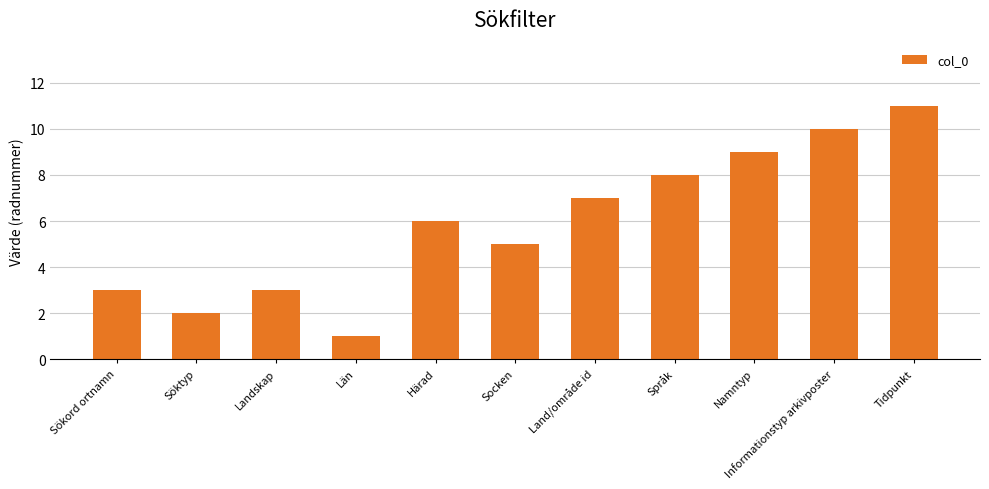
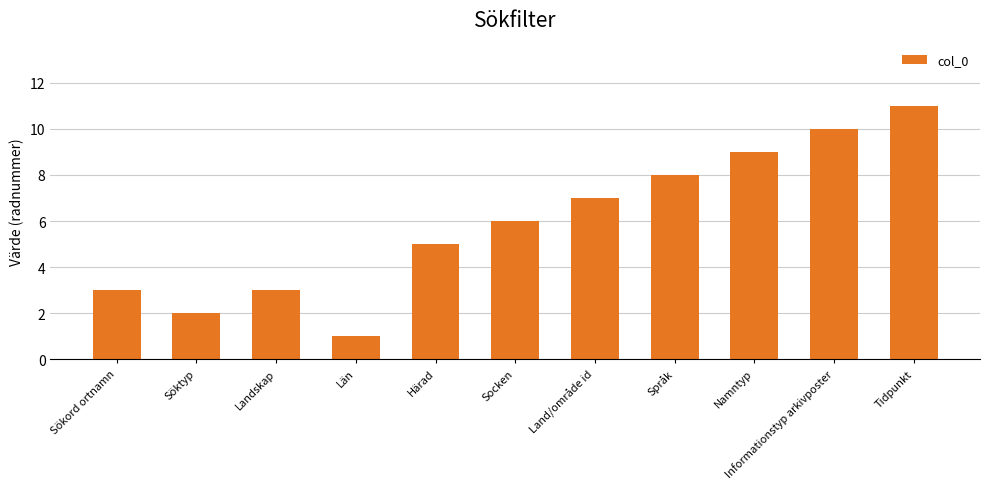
  {
    "Sökord ortnamn": 3,
    "Söktyp": 2,
    "Landskap": 3,
    "Län": 1,
-   "Härad": 6,
-   "Socken": 5,
+   "Härad": 5,
+   "Socken": 6,
    "Land/område id": 7,
    "Språk": 8,
    "Namntyp": 9,
    "Informationstyp arkivposter": 10,
    "Tidpunkt": 11
  }
